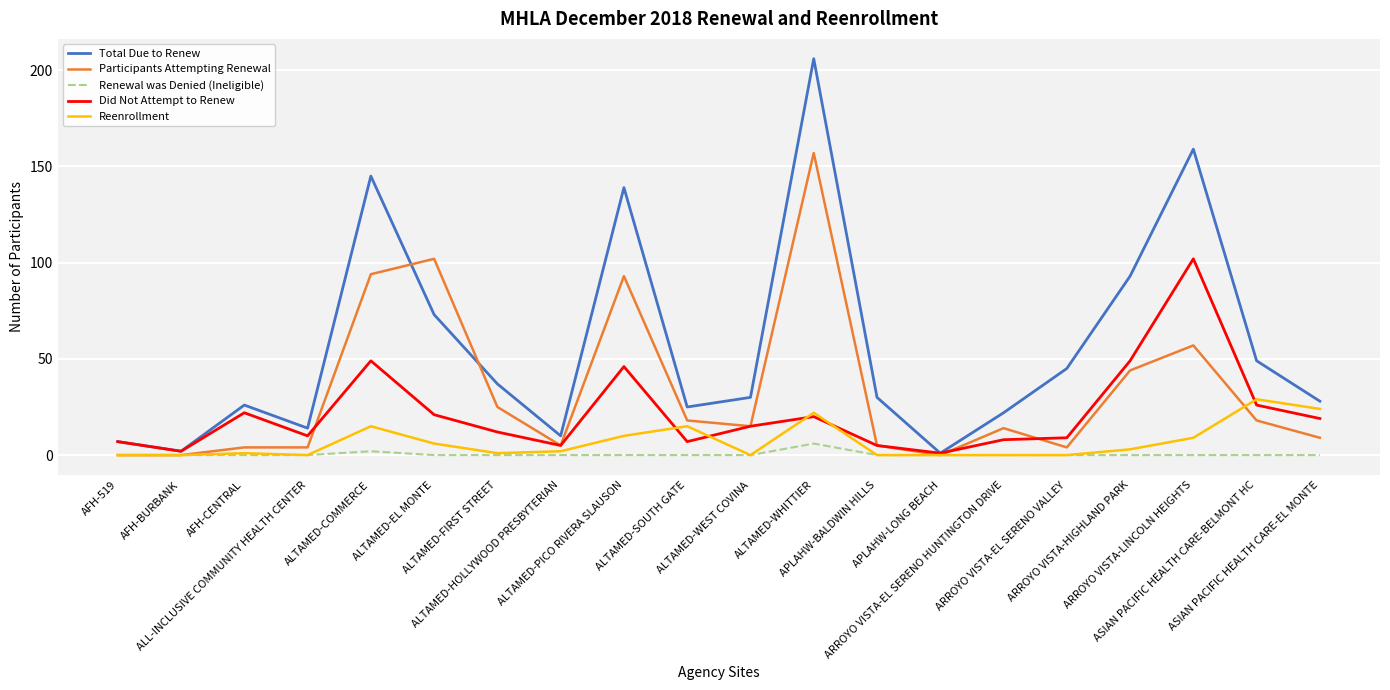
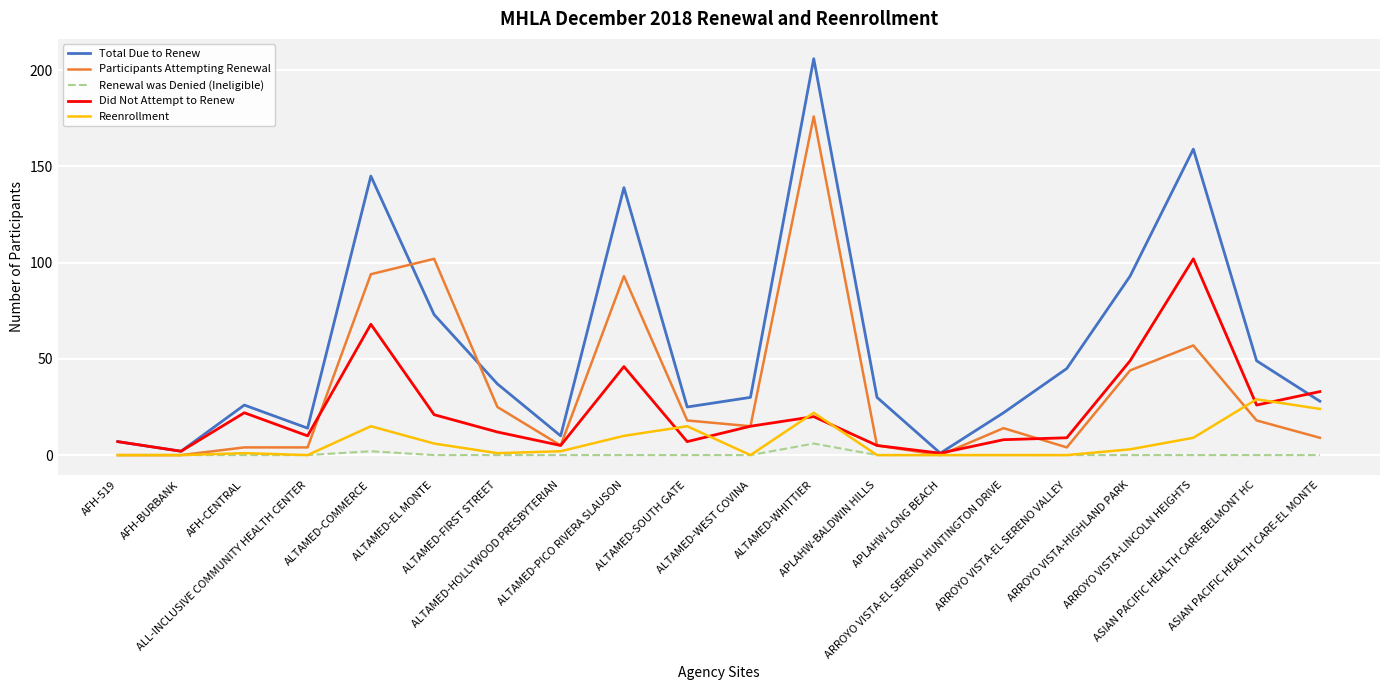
  {
    "Total Due to Renew": {
      "AFH-CENTRAL": 26,
      "ALL-INCLUSIVE COMMUNITY HEALTH CENTER": 14,
      "ALTAMED-COMMERCE": 145,
      "ALTAMED-EL MONTE": 73,
      "ALTAMED-FIRST STREET": 37,
      "ALTAMED-HOLLYWOOD PRESBYTERIAN": 10,
      "ALTAMED-PICO RIVERA SLAUSON": 139,
      "ALTAMED-SOUTH GATE": 25,
      "ALTAMED-WEST COVINA": 30,
      "ALTAMED-WHITTIER": 206,
      "APLAHW-BALDWIN HILLS": 30,
      "ARROYO VISTA-EL SERENO HUNTINGTON DRIVE": 22,
      "ARROYO VISTA-EL SERENO VALLEY": 45,
      "ARROYO VISTA-HIGHLAND PARK": 93,
      "ARROYO VISTA-LINCOLN HEIGHTS": 159,
      "ASIAN PACIFIC HEALTH CARE-BELMONT HC": 49,
      "ASIAN PACIFIC HEALTH CARE-EL MONTE": 28
    },
    "Participants Attempting Renewal": {
      "AFH-CENTRAL": 4,
      "ALL-INCLUSIVE COMMUNITY HEALTH CENTER": 4,
      "ALTAMED-COMMERCE": 94,
      "ALTAMED-EL MONTE": 102,
      "ALTAMED-FIRST STREET": 25,
      "ALTAMED-PICO RIVERA SLAUSON": 93,
      "ALTAMED-SOUTH GATE": 18,
-     "ALTAMED-WHITTIER": 157,
+     "ALTAMED-WHITTIER": 176,
      "ARROYO VISTA-EL SERENO HUNTINGTON DRIVE": 14,
      "ARROYO VISTA-EL SERENO VALLEY": 4,
      "ARROYO VISTA-HIGHLAND PARK": 44,
      "ARROYO VISTA-LINCOLN HEIGHTS": 57,
      "ASIAN PACIFIC HEALTH CARE-BELMONT HC": 18,
      "ASIAN PACIFIC HEALTH CARE-EL MONTE": 9
    },
    "Renewal was Denied (Ineligible)": {
      "ALTAMED-COMMERCE": 2,
      "ALTAMED-EL MONTE": 0,
      "ALTAMED-HOLLYWOOD PRESBYTERIAN": 0,
      "ALTAMED-PICO RIVERA SLAUSON": 0,
      "ALTAMED-SOUTH GATE": 0,
      "ALTAMED-WHITTIER": 6,
      "ARROYO VISTA-HIGHLAND PARK": 0,
      "ARROYO VISTA-LINCOLN HEIGHTS": 0,
      "ASIAN PACIFIC HEALTH CARE-BELMONT HC": 0,
      "ASIAN PACIFIC HEALTH CARE-EL MONTE": 0
    },
    "Did Not Attempt to Renew": {
      "AFH-CENTRAL": 22,
      "ALL-INCLUSIVE COMMUNITY HEALTH CENTER": 10,
-     "ALTAMED-COMMERCE": 49,
+     "ALTAMED-COMMERCE": 68,
      "ALTAMED-EL MONTE": 21,
      "ALTAMED-FIRST STREET": 12,
      "ALTAMED-PICO RIVERA SLAUSON": 46,
      "ALTAMED-SOUTH GATE": 7,
      "ALTAMED-WHITTIER": 20,
      "ARROYO VISTA-EL SERENO HUNTINGTON DRIVE": 8,
      "ARROYO VISTA-EL SERENO VALLEY": 9,
      "ARROYO VISTA-HIGHLAND PARK": 49,
      "ARROYO VISTA-LINCOLN HEIGHTS": 102,
      "ASIAN PACIFIC HEALTH CARE-BELMONT HC": 26,
-     "ASIAN PACIFIC HEALTH CARE-EL MONTE": 19
+     "ASIAN PACIFIC HEALTH CARE-EL MONTE": 33
    },
    "Reenrollment": {
      "ALTAMED-COMMERCE": 15,
      "ALTAMED-EL MONTE": 6,
      "ALTAMED-HOLLYWOOD PRESBYTERIAN": 2,
      "ALTAMED-PICO RIVERA SLAUSON": 10,
      "ALTAMED-SOUTH GATE": 15,
      "ALTAMED-WHITTIER": 22,
      "ARROYO VISTA-HIGHLAND PARK": 3,
      "ARROYO VISTA-LINCOLN HEIGHTS": 9,
      "ASIAN PACIFIC HEALTH CARE-BELMONT HC": 29,
      "ASIAN PACIFIC HEALTH CARE-EL MONTE": 24
    }
  }
